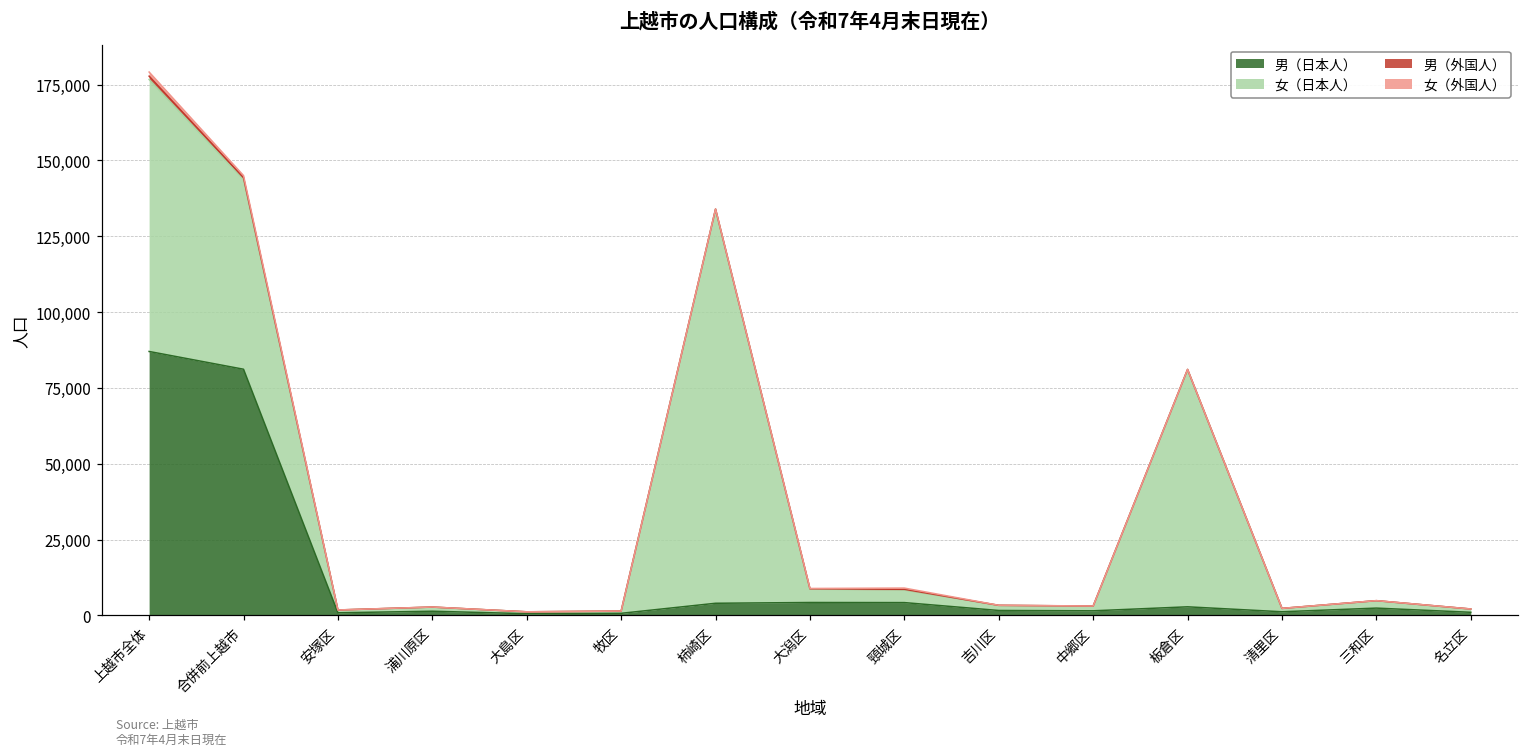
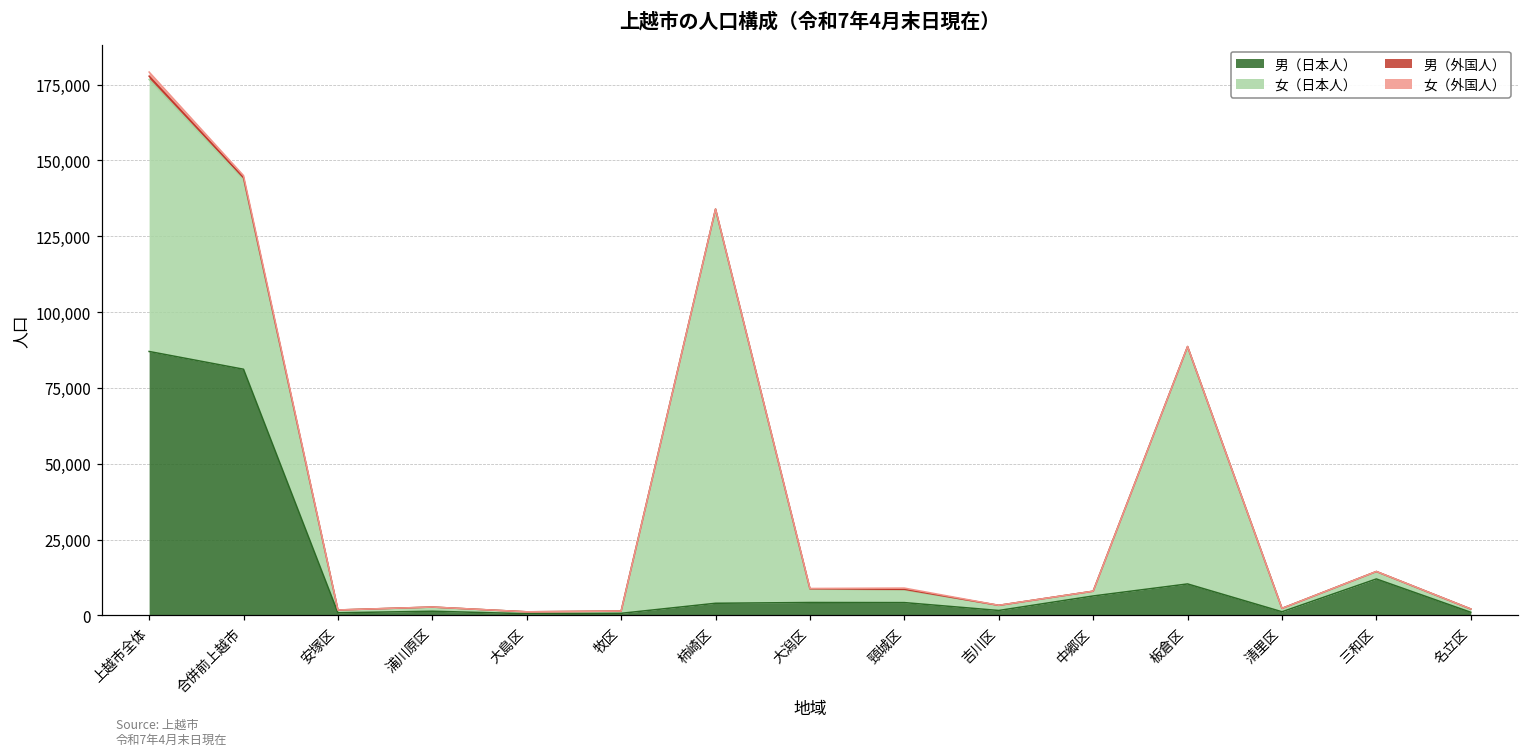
  {
    "男（日本人）": {
      "上越市全体": "87,000",
      "合併前上越市": "81,000",
      "安塚区": "1,000",
      "浦川原区": "1,000",
      "柿崎区": "4,000",
      "大潟区": "4,000",
      "頸城区": "4,000",
      "吉川区": "2,000",
-     "中郷区": "2,000",
-     "板倉区": "3,000",
+     "中郷区": "6,000",
+     "板倉区": "10,000",
      "清里区": "1,000",
-     "三和区": "2,000",
+     "三和区": "12,000",
      "名立区": "1,000"
    },
    "女（日本人）": {
      "上越市全体": "90,000"
    },
    "男（外国人）": {
      "上越市全体": "1,000"
    },
    "女（外国人）": {
      "上越市全体": "1,000"
    }
  }
